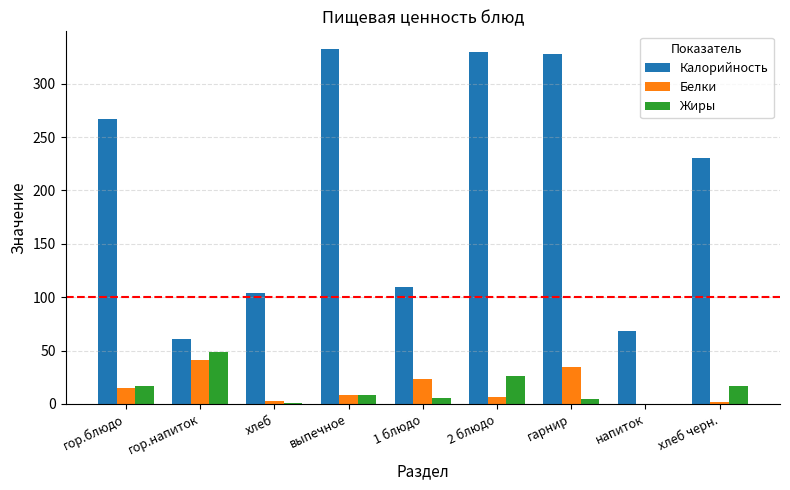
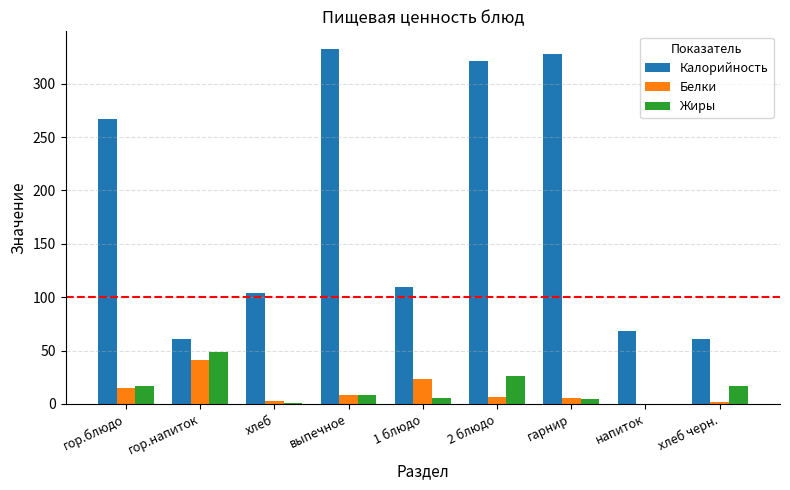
  {
    "Калорийность": {
      "гор.блюдо": 267,
      "гор.напиток": 60,
      "хлеб": 104,
      "выпечное": 332,
      "1 блюдо": 110,
-     "2 блюдо": 330,
+     "2 блюдо": 321,
      "гарнир": 328,
      "напиток": 69,
-     "хлеб черн.": 231
+     "хлеб черн.": 61
    },
    "Белки": {
      "гор.блюдо": 15,
      "гор.напиток": 41,
      "хлеб": 3,
      "выпечное": 8,
      "1 блюдо": 24,
      "2 блюдо": 7,
-     "гарнир": 35
+     "гарнир": 5
    },
    "Жиры": {
      "гор.блюдо": 17,
      "гор.напиток": 48,
      "выпечное": 9,
      "1 блюдо": 6,
      "2 блюдо": 26,
      "гарнир": 5,
      "хлеб черн.": 17
    }
  }
